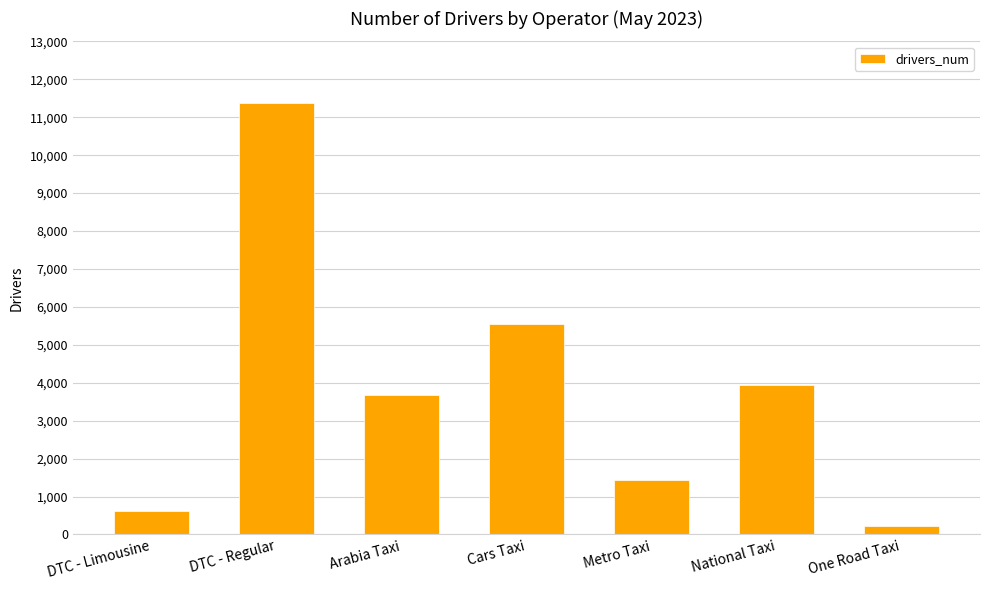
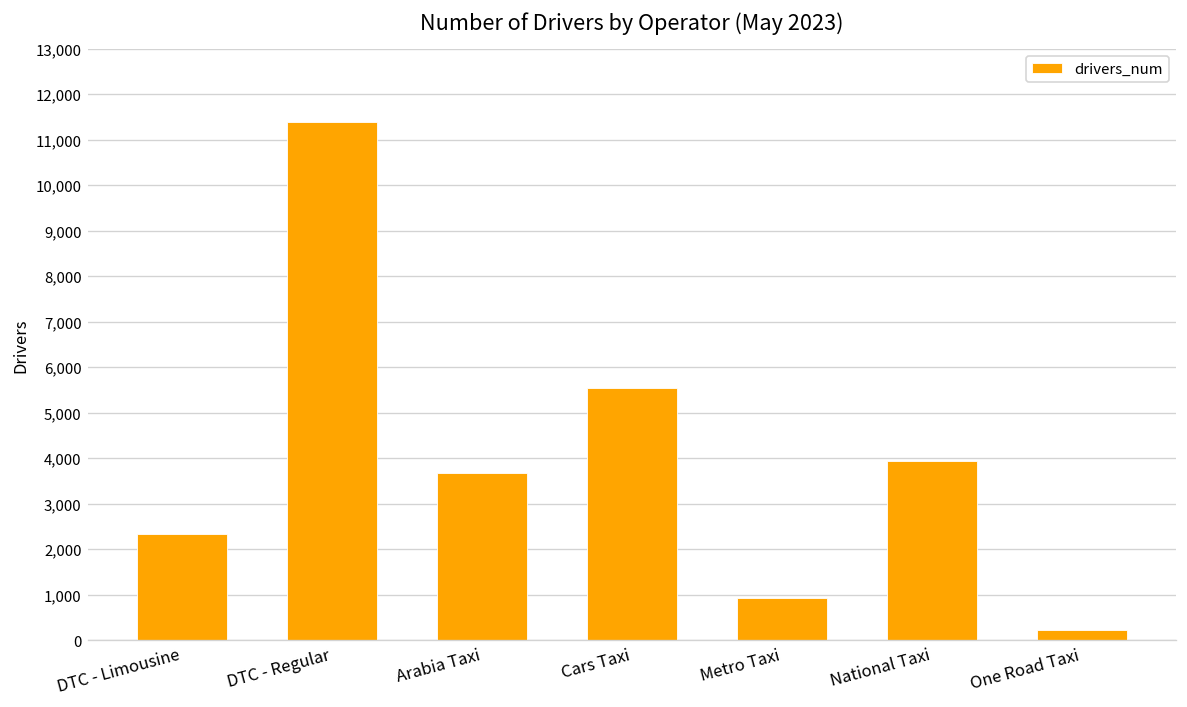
  {
-   "DTC - Limousine": "600",
+   "DTC - Limousine": "2,300",
    "DTC - Regular": "11,400",
    "Arabia Taxi": "3,700",
    "Cars Taxi": "5,500",
-   "Metro Taxi": "1,400",
+   "Metro Taxi": "900",
    "National Taxi": "3,900",
    "One Road Taxi": "200"
  }
